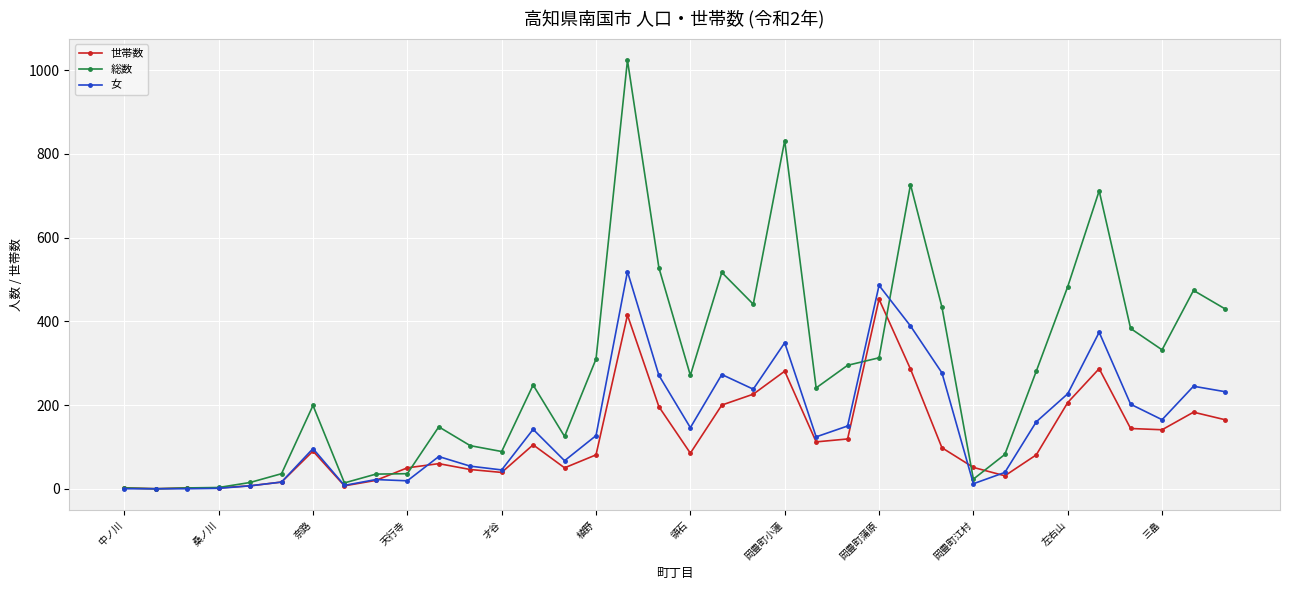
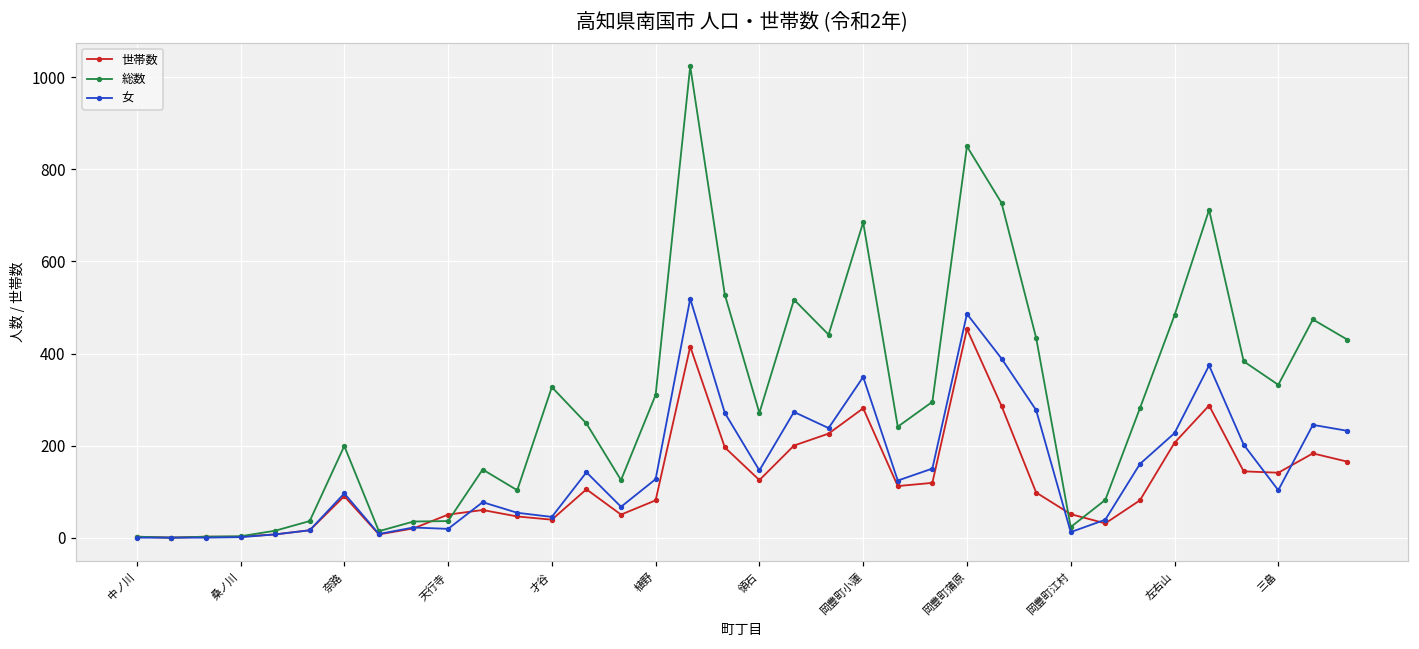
  {
    "世帯数": {
      "天行寺": 50,
      "植野": 80,
-     "領石": 90,
+     "領石": 130,
      "岡豊町小蓮": 280,
      "岡豊町蒲原": 450,
      "岡豊町江村": 50,
      "左右山": 210,
      "三畠": 140
    },
    "総数": {
      "奈路": 200,
      "天行寺": 40,
-     "才谷": 90,
+     "才谷": 330,
      "植野": 310,
      "領石": 270,
-     "岡豊町小蓮": 830,
-     "岡豊町蒲原": 310,
+     "岡豊町小蓮": 690,
+     "岡豊町蒲原": 850,
      "岡豊町江村": 20,
      "左右山": 480,
      "三畠": 330
    },
    "女": {
      "天行寺": 20,
      "植野": 130,
      "領石": 150,
      "岡豊町小蓮": 350,
      "岡豊町蒲原": 490,
      "岡豊町江村": 10,
      "左右山": 230,
-     "三畠": 170
+     "三畠": 100
    }
  }
